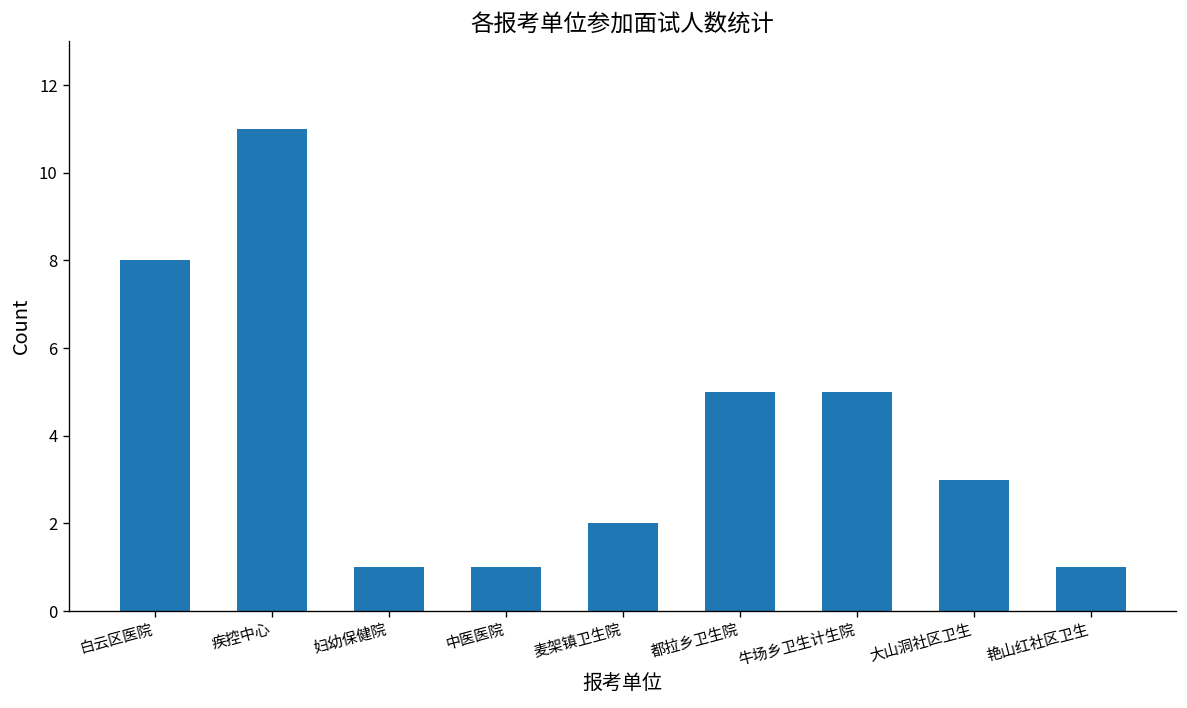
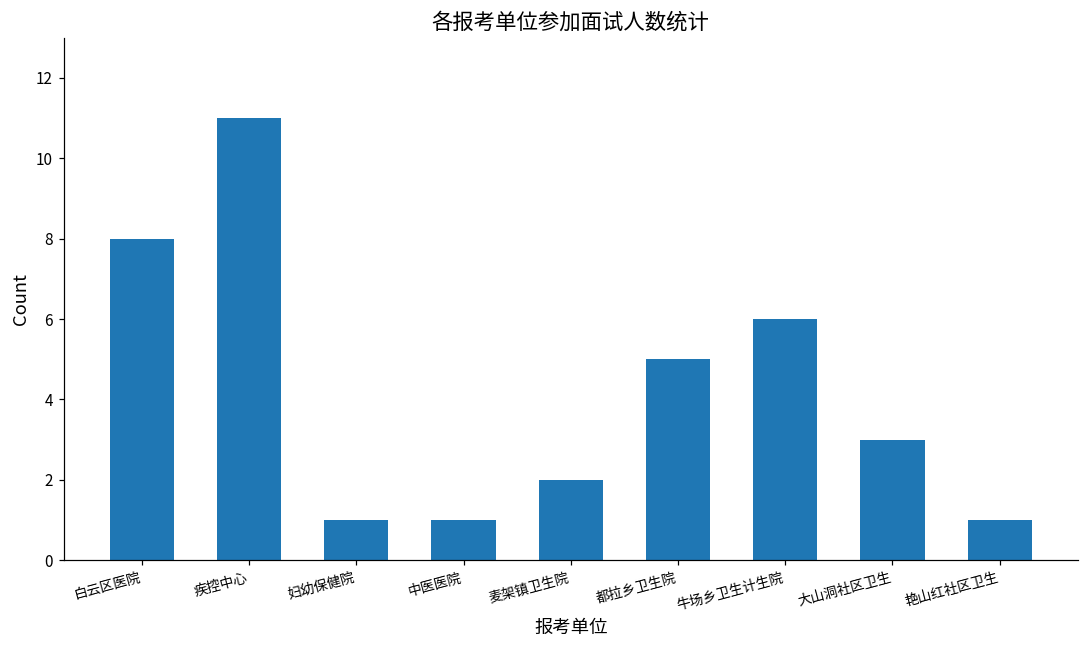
  {
    "白云区医院": 8,
    "疾控中心": 11,
    "妇幼保健院": 1,
    "中医医院": 1,
    "麦架镇卫生院": 2,
    "都拉乡卫生院": 5,
-   "牛场乡卫生计生院": 5,
+   "牛场乡卫生计生院": 6,
    "大山洞社区卫生": 3,
    "艳山红社区卫生": 1
  }
